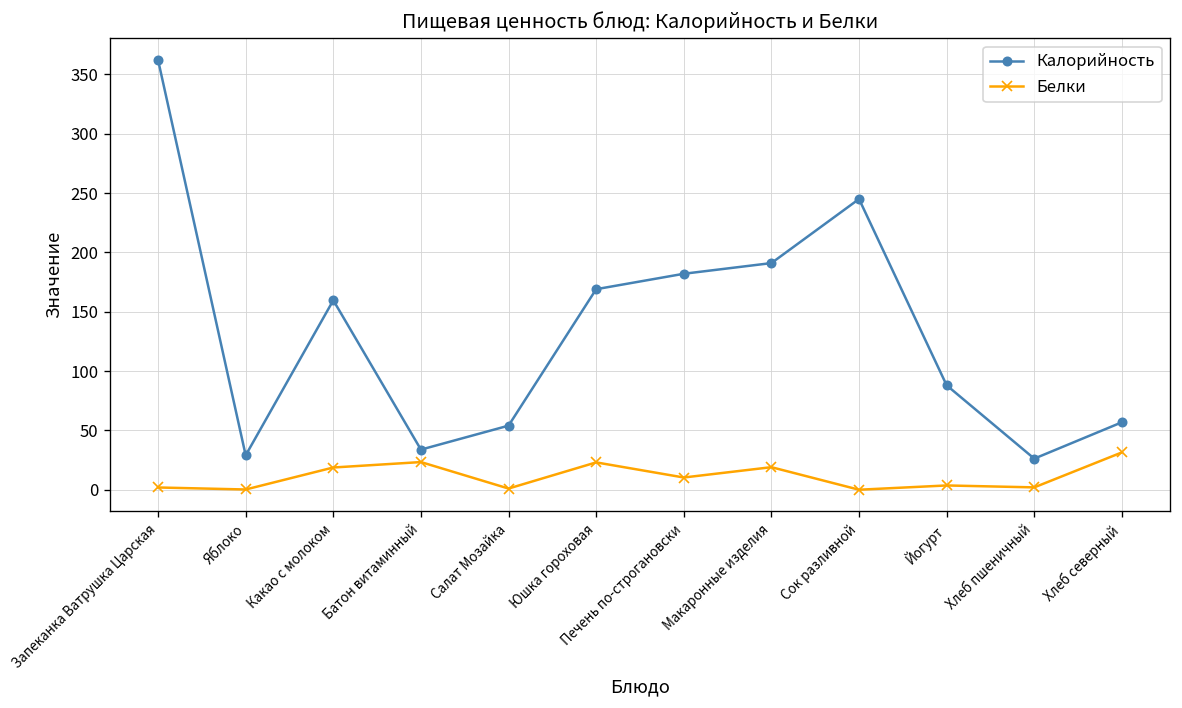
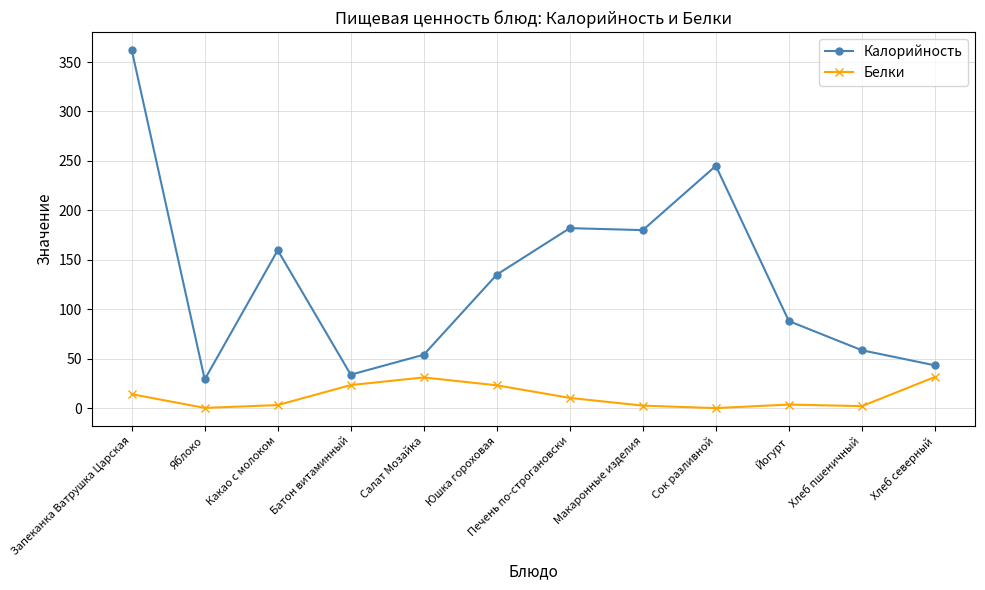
  {
    "Калорийность": {
      "Запеканка Ватрушка Царская": 360,
      "Яблоко": 30,
      "Какао с молоком": 160,
      "Батон витаминный": 30,
      "Салат Мозайка": 50,
-     "Юшка гороховая": 170,
+     "Юшка гороховая": 140,
      "Печень по-строгановски": 180,
-     "Макаронные изделия": 190,
+     "Макаронные изделия": 180,
      "Сок разливной": 250,
      "Йогурт": 90,
-     "Хлеб пшеничный": 30,
-     "Хлеб северный": 60
+     "Хлеб пшеничный": 60,
+     "Хлеб северный": 40
    },
    "Белки": {
-     "Запеканка Ватрушка Царская": 0,
+     "Запеканка Ватрушка Царская": 10,
      "Яблоко": 0,
-     "Какао с молоком": 20,
+     "Какао с молоком": 0,
      "Батон витаминный": 20,
-     "Салат Мозайка": 0,
+     "Салат Мозайка": 30,
      "Юшка гороховая": 20,
      "Печень по-строгановски": 10,
-     "Макаронные изделия": 20,
+     "Макаронные изделия": 0,
      "Сок разливной": 0,
      "Йогурт": 0,
      "Хлеб пшеничный": 0,
      "Хлеб северный": 30
    }
  }
